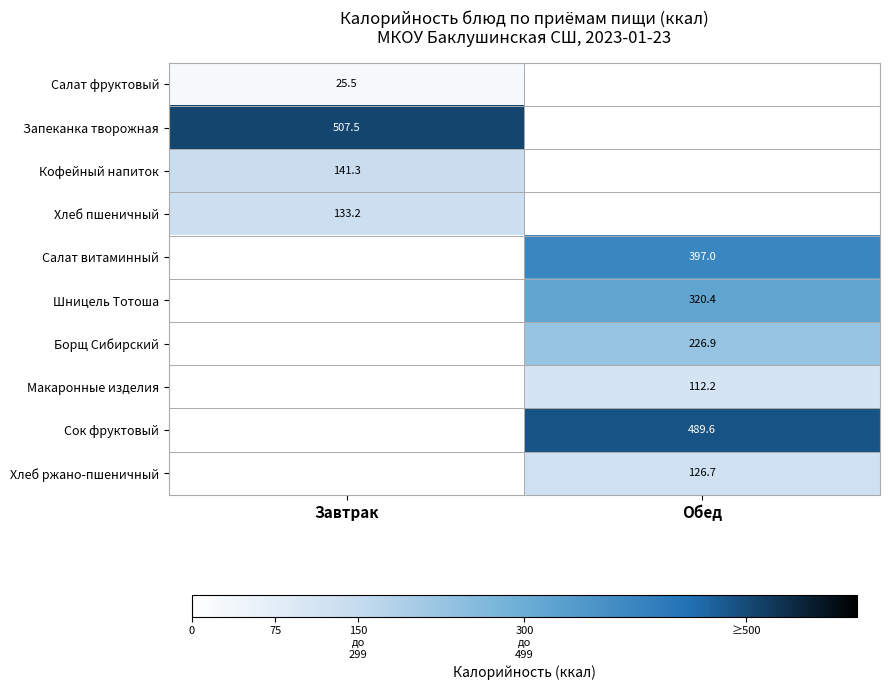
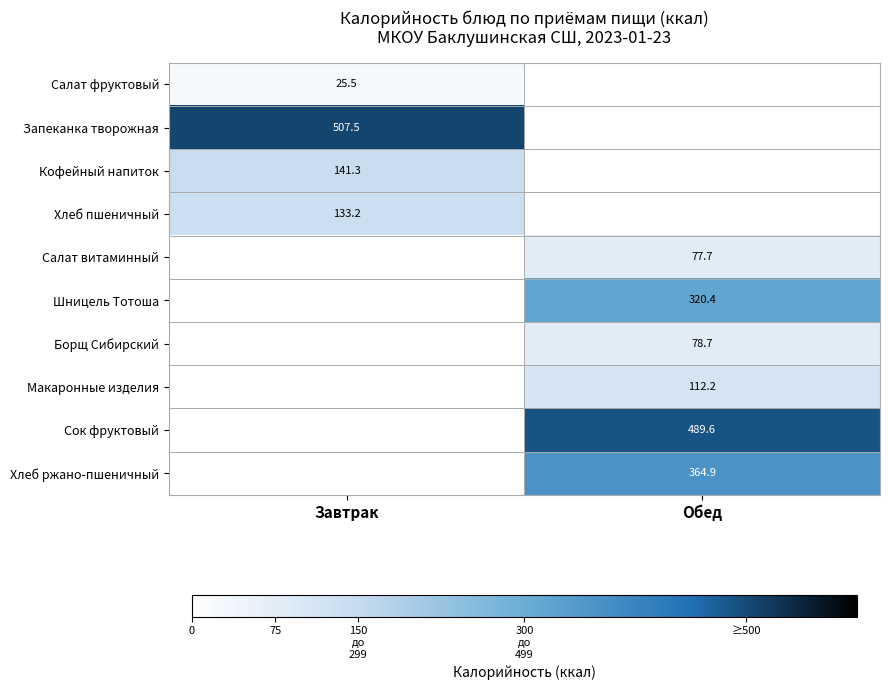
  {
    "Салат фруктовый": {
      "Завтрак": 25.5
    },
    "Запеканка творожная": {
      "Завтрак": 507.5
    },
    "Кофейный напиток": {
      "Завтрак": 141.3
    },
    "Хлеб пшеничный": {
      "Завтрак": 133.2
    },
    "Салат витаминный": {
-     "Обед": 397.0
+     "Обед": 77.7
    },
    "Шницель Тотоша": {
      "Обед": 320.4
    },
    "Борщ Сибирский": {
-     "Обед": 226.9
+     "Обед": 78.7
    },
    "Макаронные изделия": {
      "Обед": 112.2
    },
    "Сок фруктовый": {
      "Обед": 489.6
    },
    "Хлеб ржано-пшеничный": {
-     "Обед": 126.7
+     "Обед": 364.9
    }
  }
